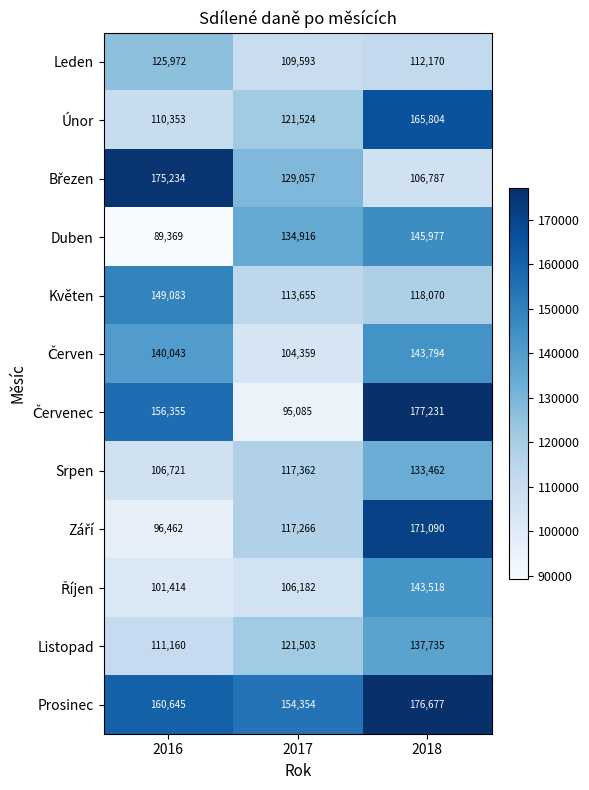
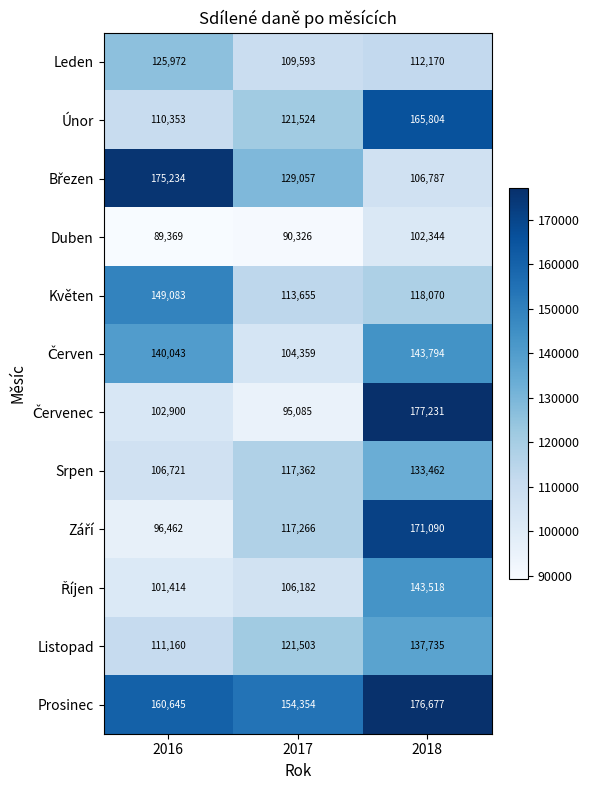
  {
    "Leden": {
      "2016": "125,972",
      "2017": "109,593",
      "2018": "112,170"
    },
    "Únor": {
      "2016": "110,353",
      "2017": "121,524",
      "2018": "165,804"
    },
    "Březen": {
      "2016": "175,234",
      "2017": "129,057",
      "2018": "106,787"
    },
    "Duben": {
      "2016": "89,369",
-     "2017": "134,916",
-     "2018": "145,977"
+     "2017": "90,326",
+     "2018": "102,344"
    },
    "Květen": {
      "2016": "149,083",
      "2017": "113,655",
      "2018": "118,070"
    },
    "Červen": {
      "2016": "140,043",
      "2017": "104,359",
      "2018": "143,794"
    },
    "Červenec": {
-     "2016": "156,355",
+     "2016": "102,900",
      "2017": "95,085",
      "2018": "177,231"
    },
    "Srpen": {
      "2016": "106,721",
      "2017": "117,362",
      "2018": "133,462"
    },
    "Září": {
      "2016": "96,462",
      "2017": "117,266",
      "2018": "171,090"
    },
    "Říjen": {
      "2016": "101,414",
      "2017": "106,182",
      "2018": "143,518"
    },
    "Listopad": {
      "2016": "111,160",
      "2017": "121,503",
      "2018": "137,735"
    },
    "Prosinec": {
      "2016": "160,645",
      "2017": "154,354",
      "2018": "176,677"
    }
  }
